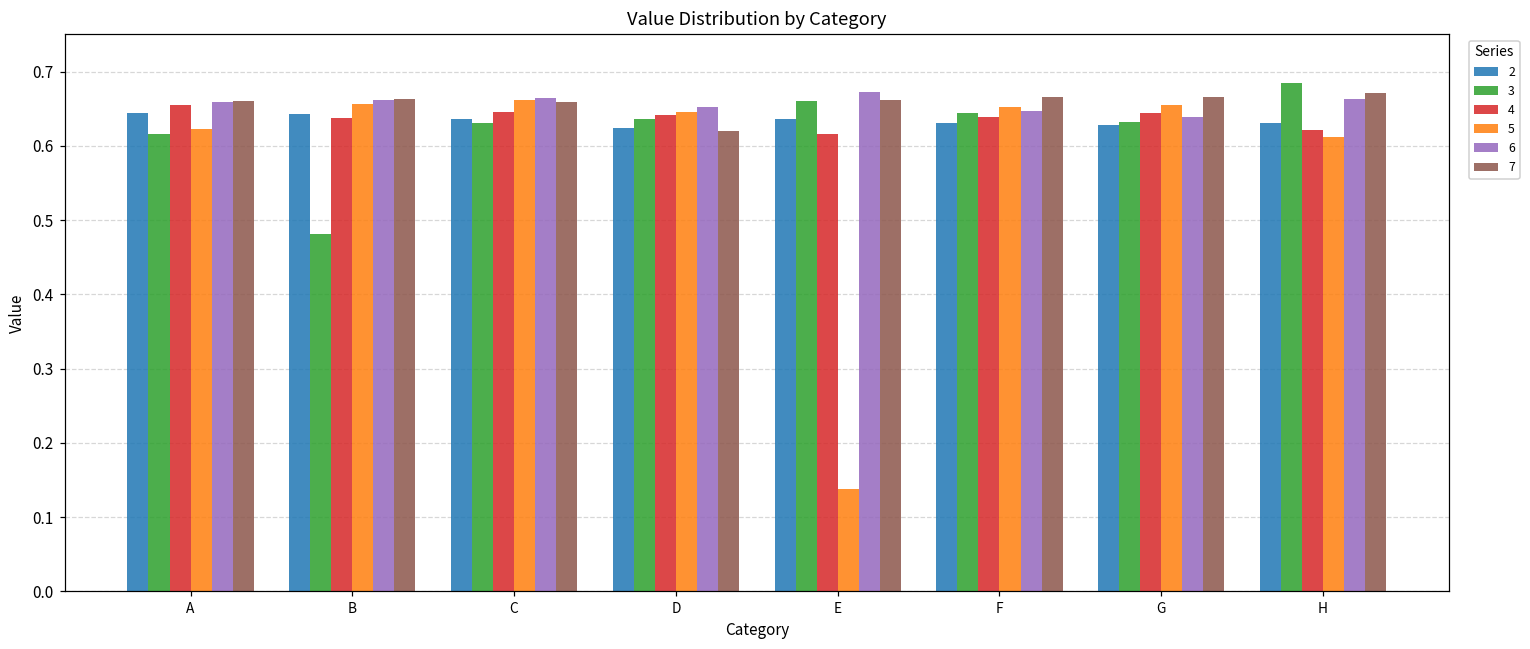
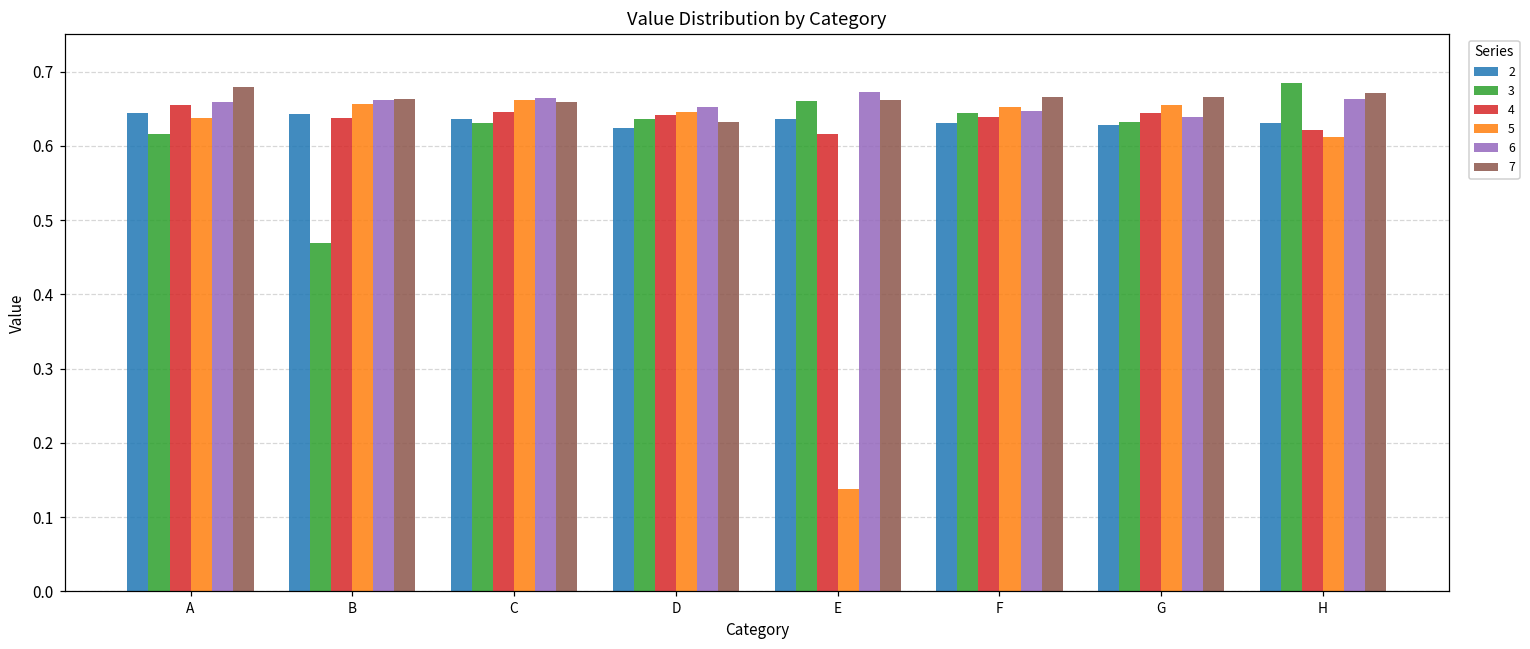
  {
    "2": {
      "A": 0.64,
      "B": 0.64,
      "C": 0.64,
      "D": 0.62,
      "E": 0.64,
      "F": 0.63,
      "G": 0.63,
      "H": 0.63
    },
    "3": {
      "A": 0.62,
-     "B": 0.48,
+     "B": 0.47,
      "C": 0.63,
      "D": 0.64,
      "E": 0.66,
      "F": 0.64,
      "G": 0.63,
      "H": 0.68
    },
    "4": {
      "A": 0.65,
      "B": 0.64,
      "C": 0.65,
      "D": 0.64,
      "E": 0.62,
      "F": 0.64,
      "G": 0.64,
      "H": 0.62
    },
    "5": {
-     "A": 0.62,
+     "A": 0.64,
      "B": 0.66,
      "C": 0.66,
      "D": 0.65,
      "E": 0.14,
      "F": 0.65,
      "G": 0.65,
      "H": 0.61
    },
    "6": {
      "A": 0.66,
      "B": 0.66,
      "C": 0.66,
      "D": 0.65,
      "E": 0.67,
      "F": 0.65,
      "G": 0.64,
      "H": 0.66
    },
    "7": {
-     "A": 0.66,
+     "A": 0.68,
      "B": 0.66,
      "C": 0.66,
-     "D": 0.62,
+     "D": 0.63,
      "E": 0.66,
      "F": 0.67,
      "G": 0.67,
      "H": 0.67
    }
  }
